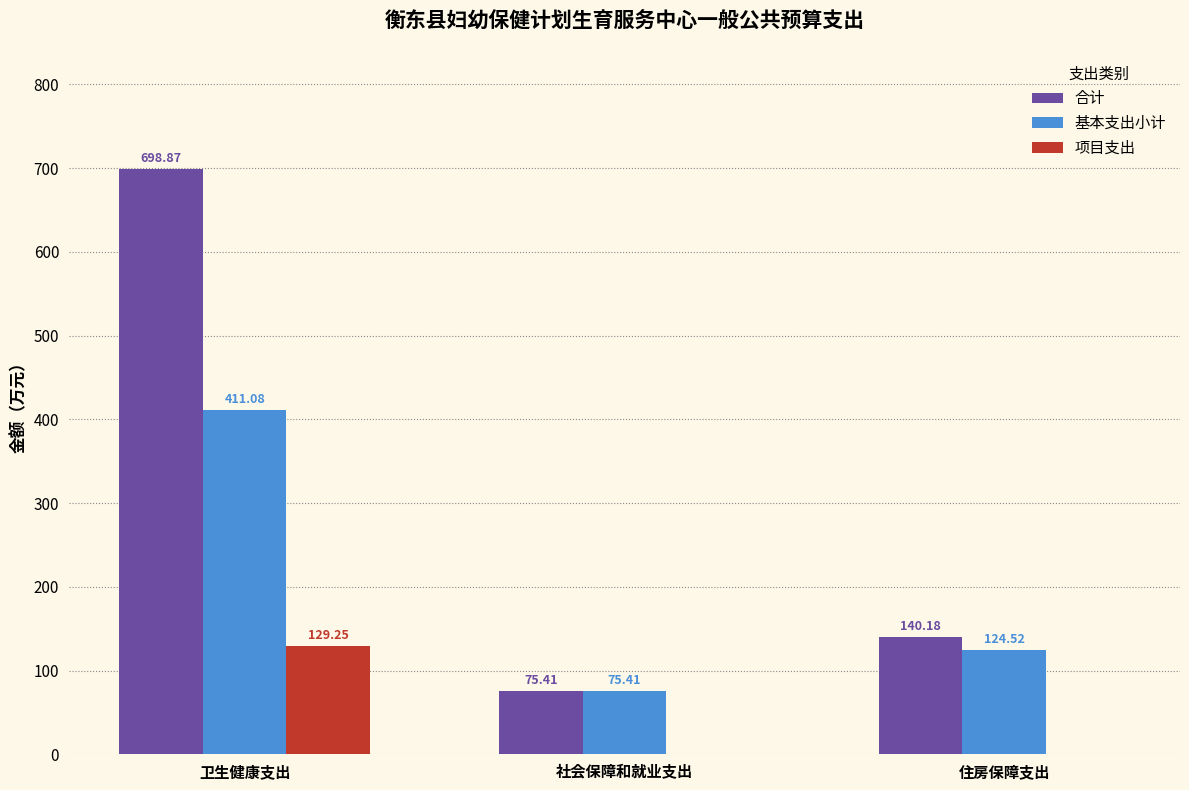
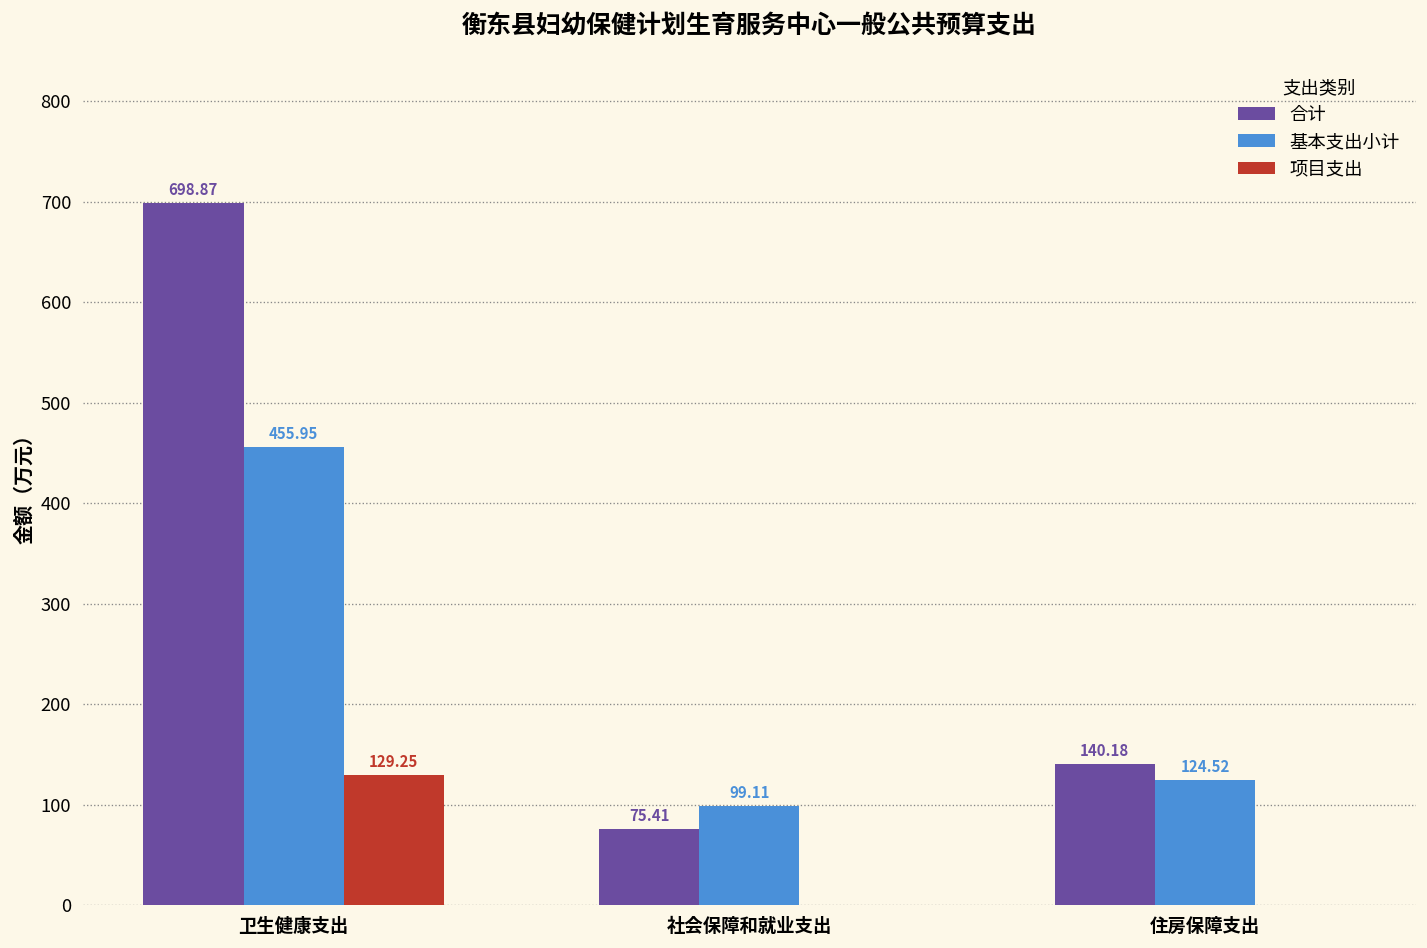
  {
    "合计": {
      "卫生健康支出": 698.87,
      "社会保障和就业支出": 75.41,
      "住房保障支出": 140.18
    },
    "基本支出小计": {
-     "卫生健康支出": 411.08,
-     "社会保障和就业支出": 75.41,
+     "卫生健康支出": 455.95,
+     "社会保障和就业支出": 99.11,
      "住房保障支出": 124.52
    },
    "项目支出": {
      "卫生健康支出": 129.25
    }
  }
